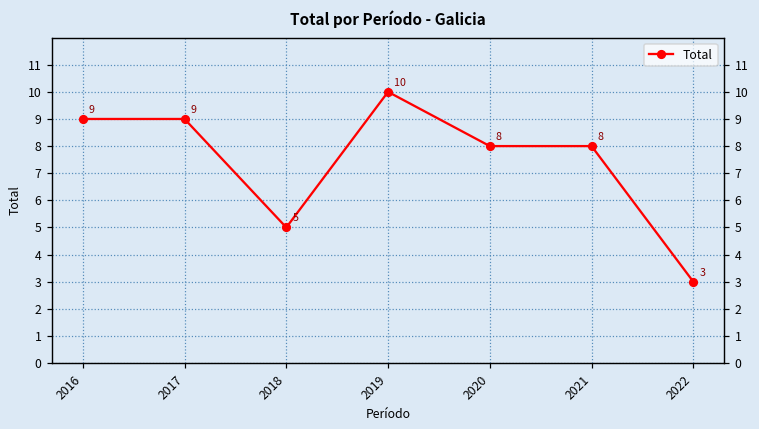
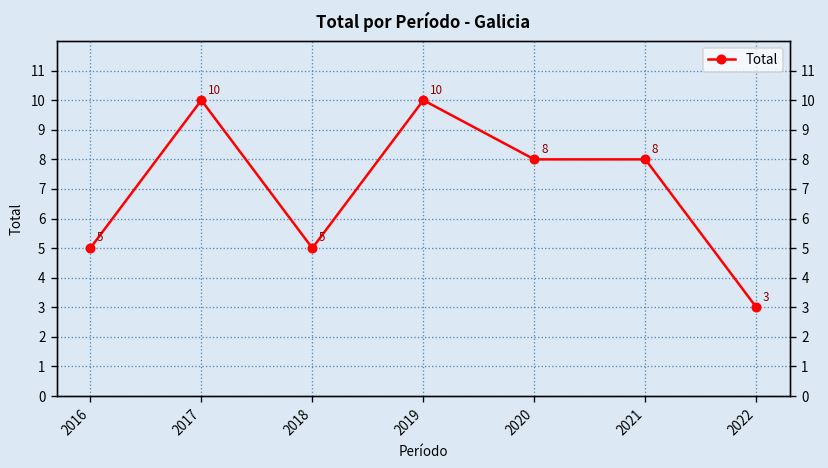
  {
-   "2016": 9,
-   "2017": 9,
+   "2016": 5,
+   "2017": 10,
    "2018": 5,
    "2019": 10,
    "2020": 8,
    "2021": 8,
    "2022": 3
  }
